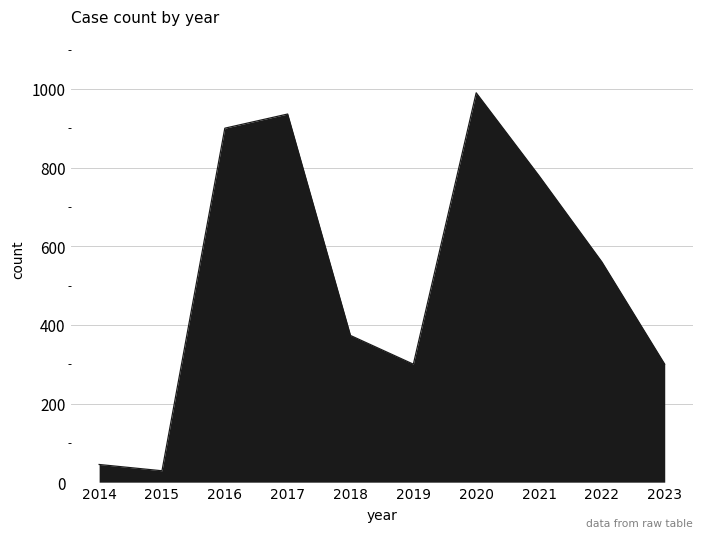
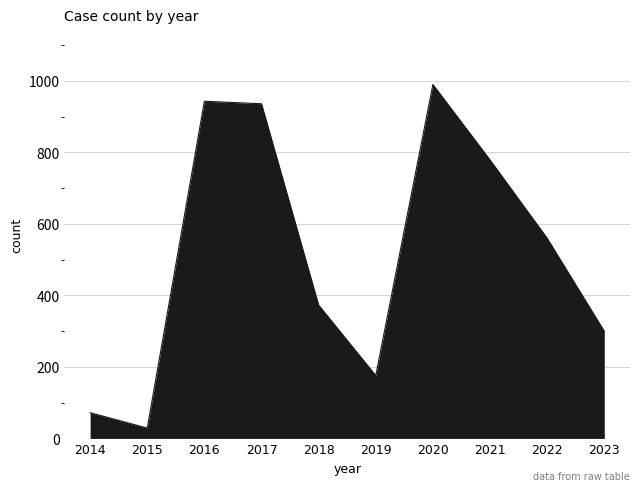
  {
-   "2014": 50,
+   "2014": 70,
    "2015": 30,
-   "2016": 900,
+   "2016": 940,
    "2017": 940,
    "2018": 370,
-   "2019": 300,
+   "2019": 180,
    "2020": 990,
    "2021": 780,
    "2022": 560,
    "2023": 300
  }
